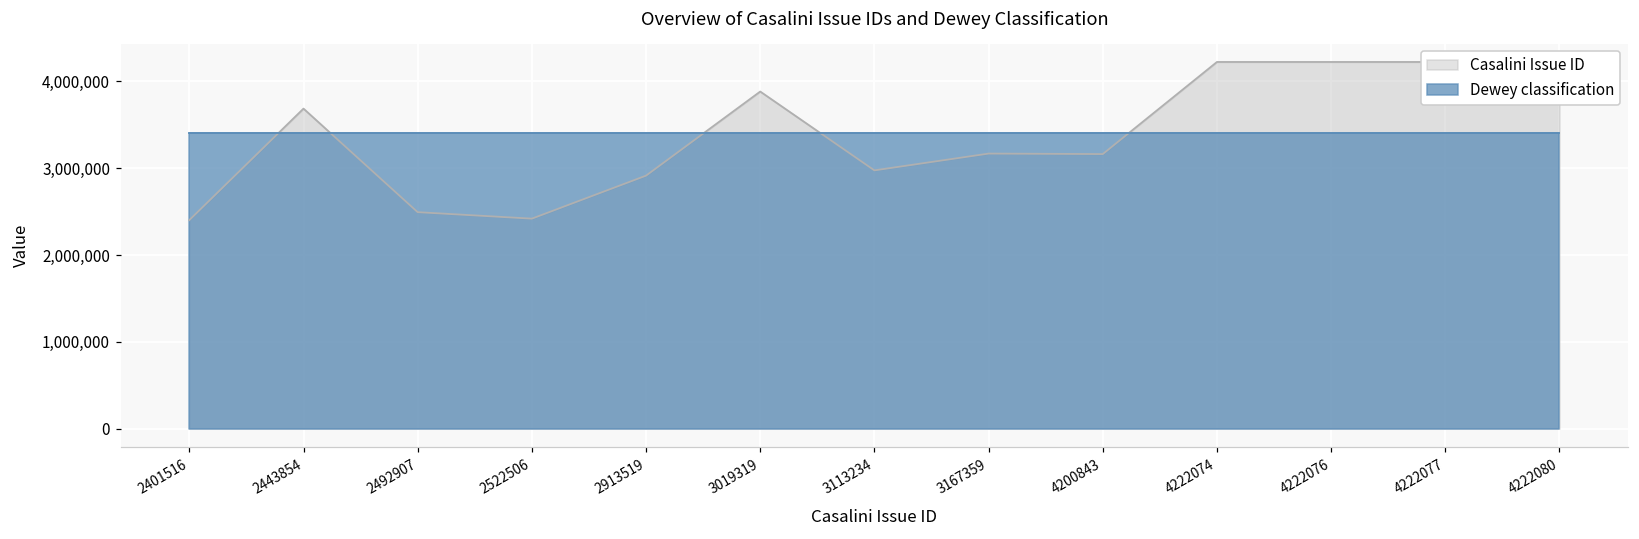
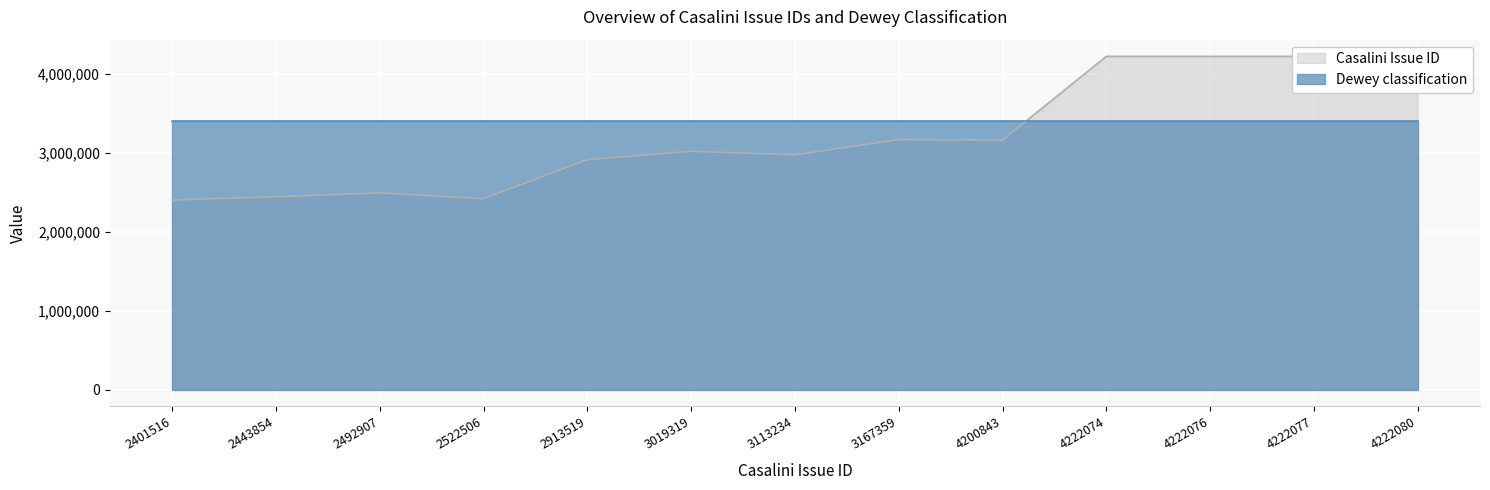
  {
    "Casalini Issue ID": {
      "2401516": "2,400,000",
-     "2443854": "3,700,000",
+     "2443854": "2,400,000",
      "2492907": "2,500,000",
      "2522506": "2,400,000",
      "2913519": "2,900,000",
-     "3019319": "3,900,000",
+     "3019319": "3,000,000",
      "3113234": "3,000,000",
      "3167359": "3,200,000",
      "4200843": "3,200,000",
      "4222074": "4,200,000",
      "4222076": "4,200,000"
    },
    "Dewey classification": {
      "2401516": "3,400,000",
      "2443854": "3,400,000",
      "2492907": "3,400,000",
      "2522506": "3,400,000",
      "2913519": "3,400,000",
      "3019319": "3,400,000",
      "3113234": "3,400,000",
      "3167359": "3,400,000",
      "4200843": "3,400,000",
      "4222074": "3,400,000",
      "4222076": "3,400,000",
      "4222077": "3,400,000",
      "4222080": "3,400,000"
    }
  }
